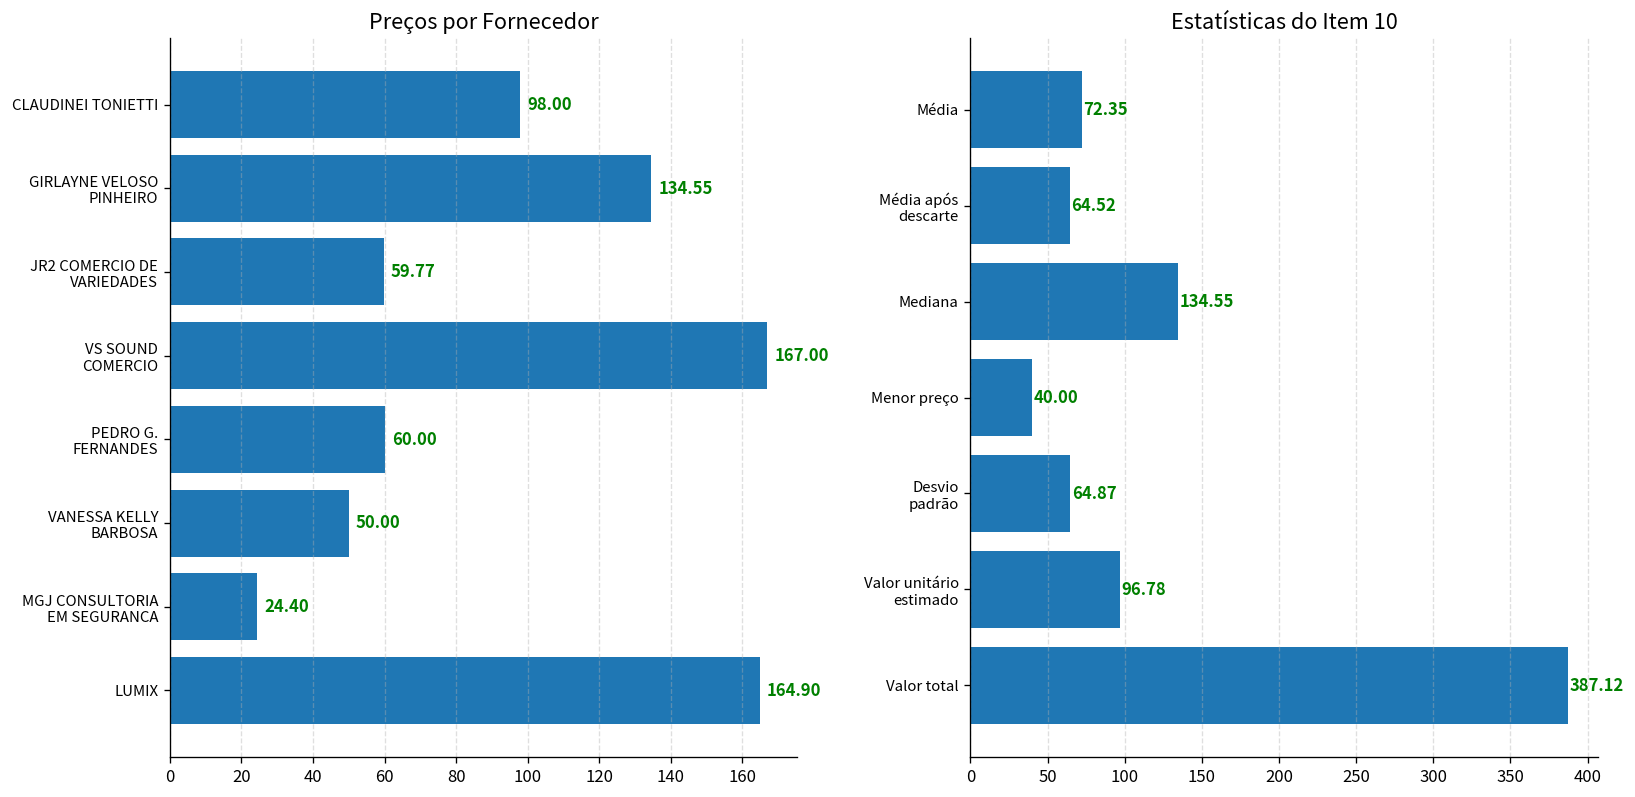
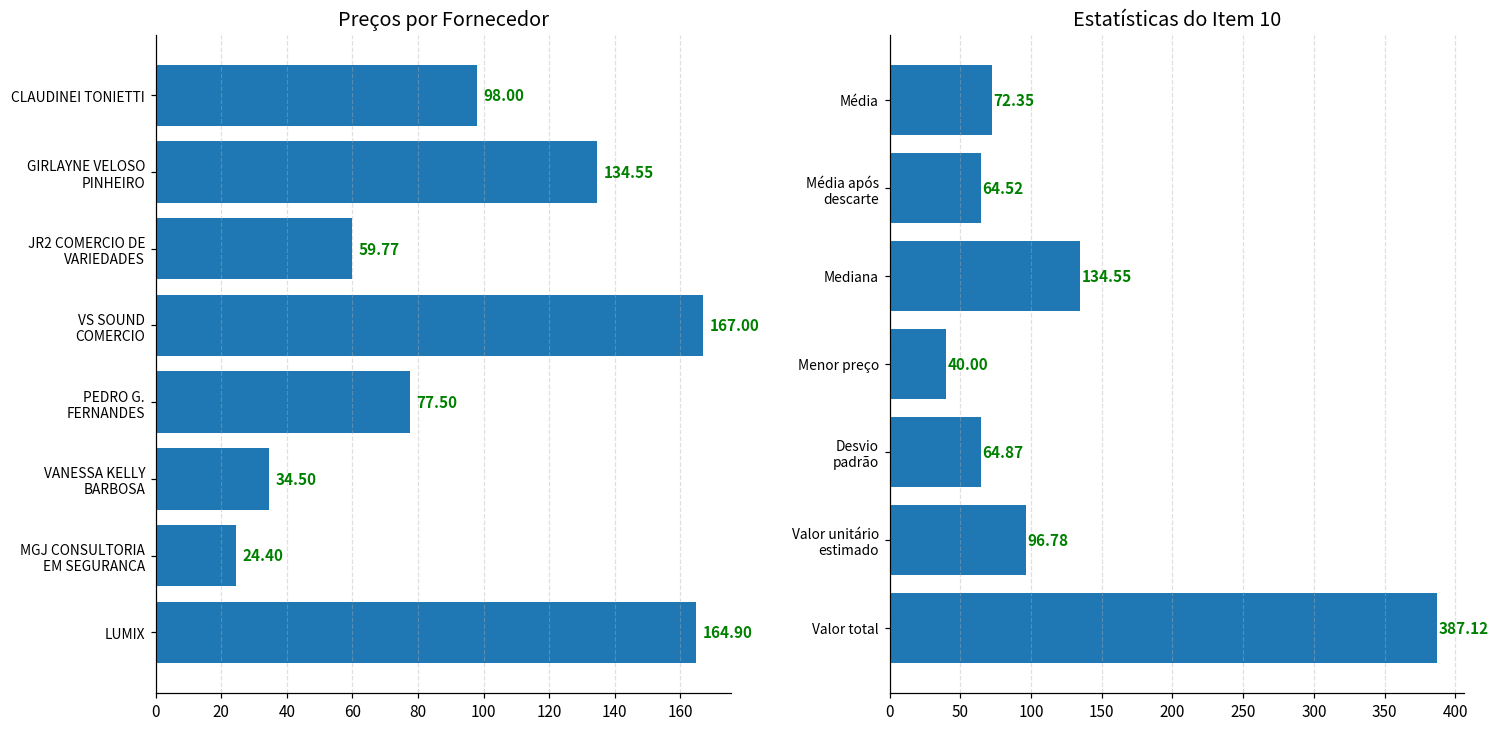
  {
    "Preços por Fornecedor": {
      "CLAUDINEI TONIETTI": 98.00,
      "GIRLAYNE VELOSO PINHEIRO": 134.55,
      "JR2 COMERCIO DE VARIEDADES": 59.77,
      "VS SOUND COMERCIO": 167.00,
-     "PEDRO G. FERNANDES": 60.00,
-     "VANESSA KELLY BARBOSA": 50.00,
+     "PEDRO G. FERNANDES": 77.50,
+     "VANESSA KELLY BARBOSA": 34.50,
      "MGJ CONSULTORIA EM SEGURANCA": 24.40,
      "LUMIX": 164.90
    },
    "Estatísticas do Item 10": {
      "Média": 72.35,
      "Média após descarte": 64.52,
      "Mediana": 134.55,
      "Menor preço": 40.00,
      "Desvio padrão": 64.87,
      "Valor unitário estimado": 96.78,
      "Valor total": 387.12
    }
  }
